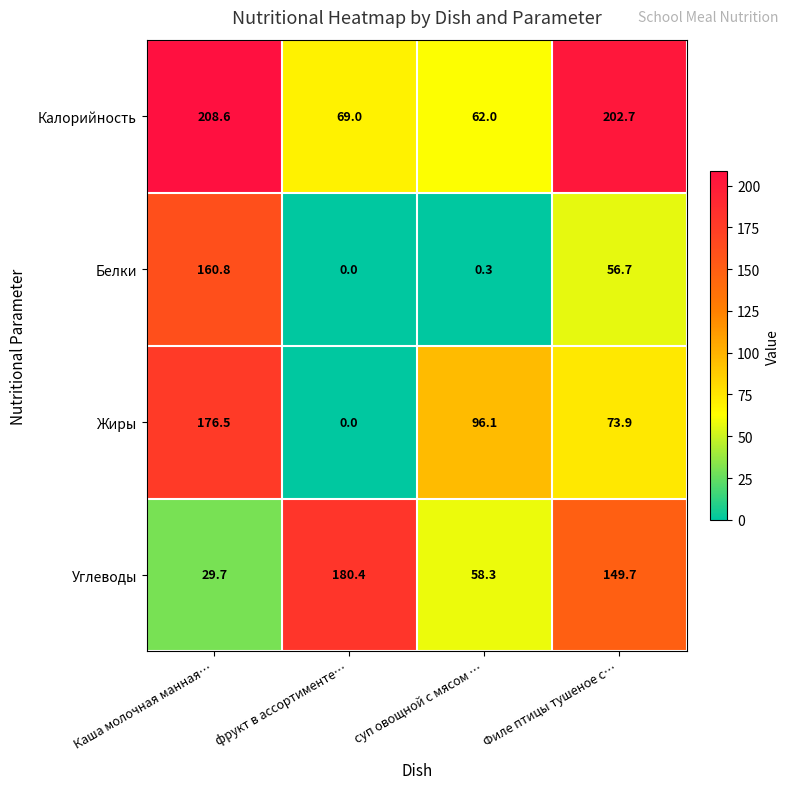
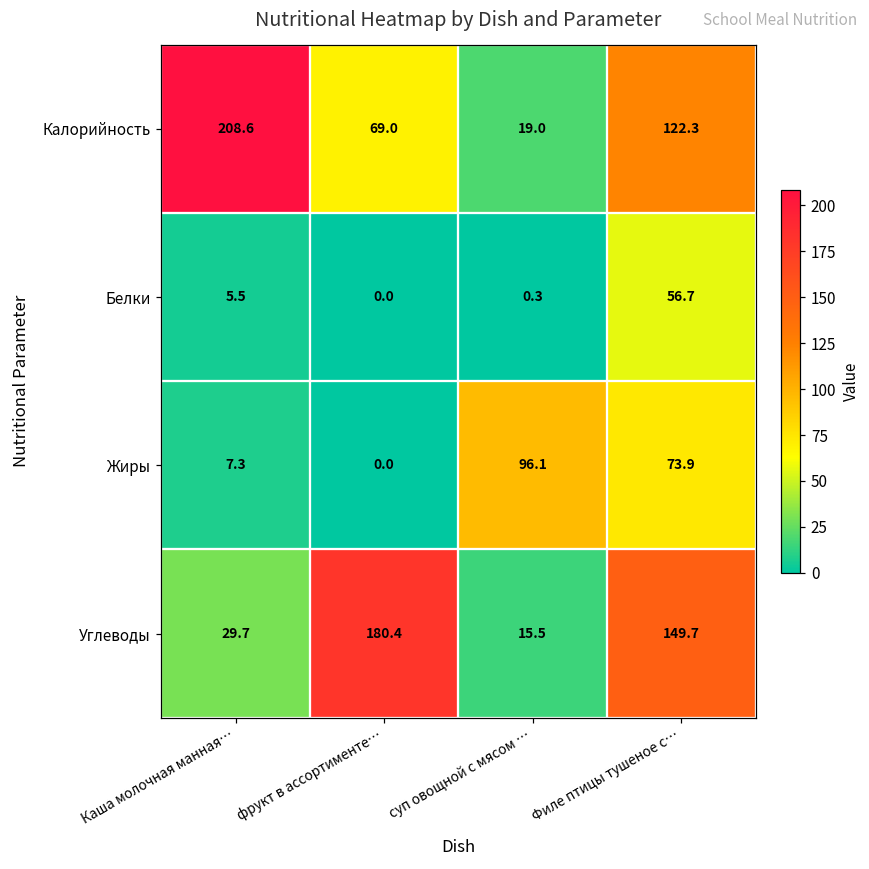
  {
    "Калорийность": {
      "Каша молочная манная…": 208.6,
      "фрукт в ассортименте…": 69.0,
-     "суп овощной с мясом …": 62.0,
-     "Филе птицы тушеное с…": 202.7
+     "суп овощной с мясом …": 19.0,
+     "Филе птицы тушеное с…": 122.3
    },
    "Белки": {
-     "Каша молочная манная…": 160.8,
+     "Каша молочная манная…": 5.5,
      "фрукт в ассортименте…": 0.0,
      "суп овощной с мясом …": 0.3,
      "Филе птицы тушеное с…": 56.7
    },
    "Жиры": {
-     "Каша молочная манная…": 176.5,
+     "Каша молочная манная…": 7.3,
      "фрукт в ассортименте…": 0.0,
      "суп овощной с мясом …": 96.1,
      "Филе птицы тушеное с…": 73.9
    },
    "Углеводы": {
      "Каша молочная манная…": 29.7,
      "фрукт в ассортименте…": 180.4,
-     "суп овощной с мясом …": 58.3,
+     "суп овощной с мясом …": 15.5,
      "Филе птицы тушеное с…": 149.7
    }
  }
